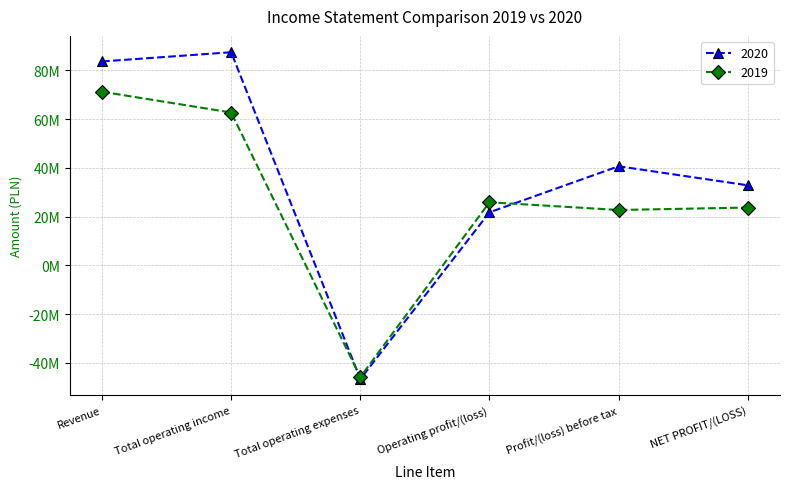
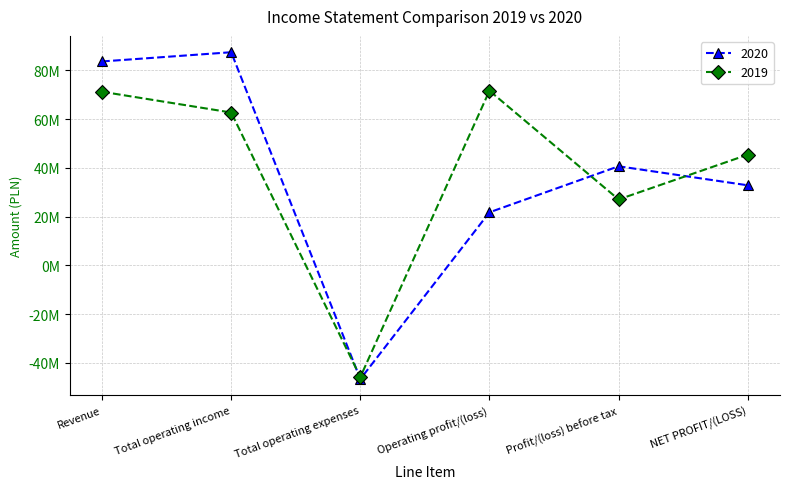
  {
    "2020": {
      "Revenue": 84000000,
      "Total operating income": 87000000,
      "Operating profit/(loss)": 22000000,
      "Profit/(loss) before tax": 41000000,
      "NET PROFIT/(LOSS)": 33000000
    },
    "2019": {
      "Revenue": 71000000,
      "Total operating income": 63000000,
-     "Operating profit/(loss)": 26000000,
-     "Profit/(loss) before tax": 23000000,
-     "NET PROFIT/(LOSS)": 24000000
+     "Operating profit/(loss)": 72000000,
+     "Profit/(loss) before tax": 27000000,
+     "NET PROFIT/(LOSS)": 45000000
    }
  }
